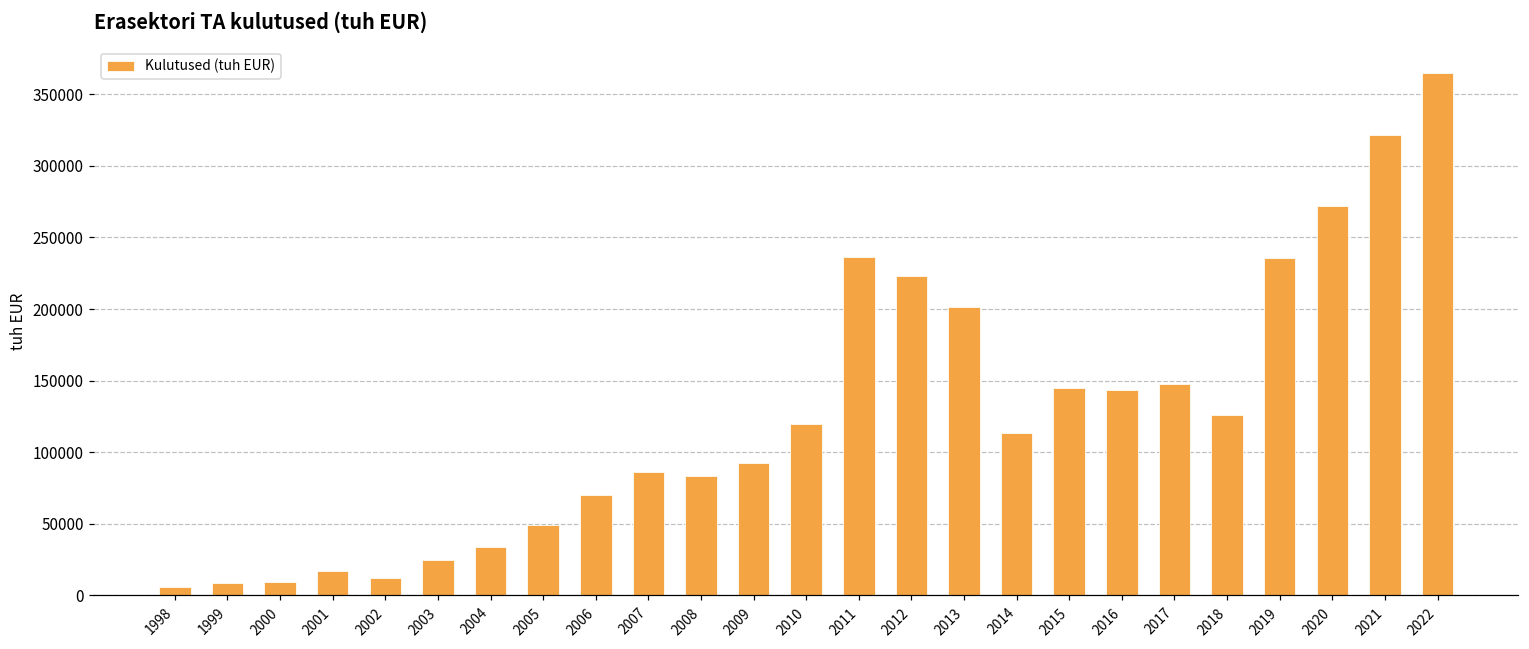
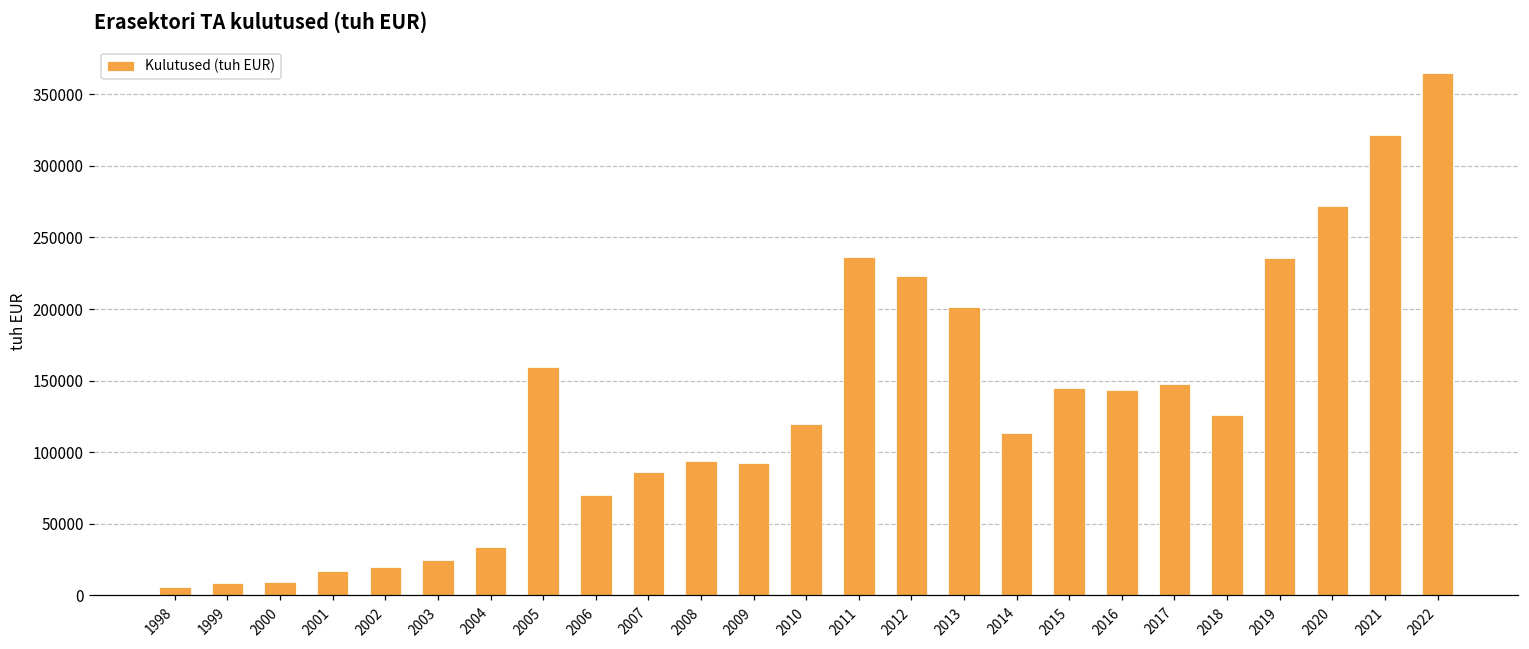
  {
    "1998": 6000,
    "1999": 9000,
    "2000": 9000,
    "2001": 17000,
-   "2002": 12000,
+   "2002": 20000,
    "2003": 25000,
    "2004": 34000,
-   "2005": 49000,
+   "2005": 159000,
    "2006": 70000,
    "2007": 86000,
-   "2008": 83000,
+   "2008": 94000,
    "2009": 92000,
    "2010": 120000,
    "2011": 236000,
    "2012": 223000,
    "2013": 202000,
    "2014": 114000,
    "2015": 145000,
    "2016": 143000,
    "2017": 148000,
    "2018": 126000,
    "2019": 236000,
    "2020": 272000,
    "2021": 321000,
    "2022": 365000
  }
